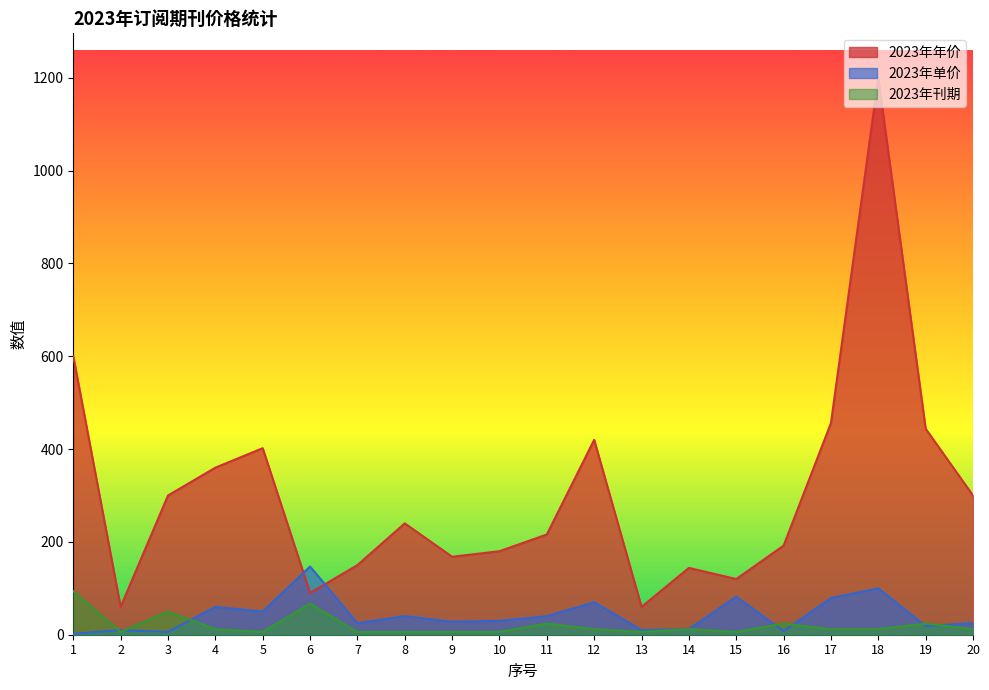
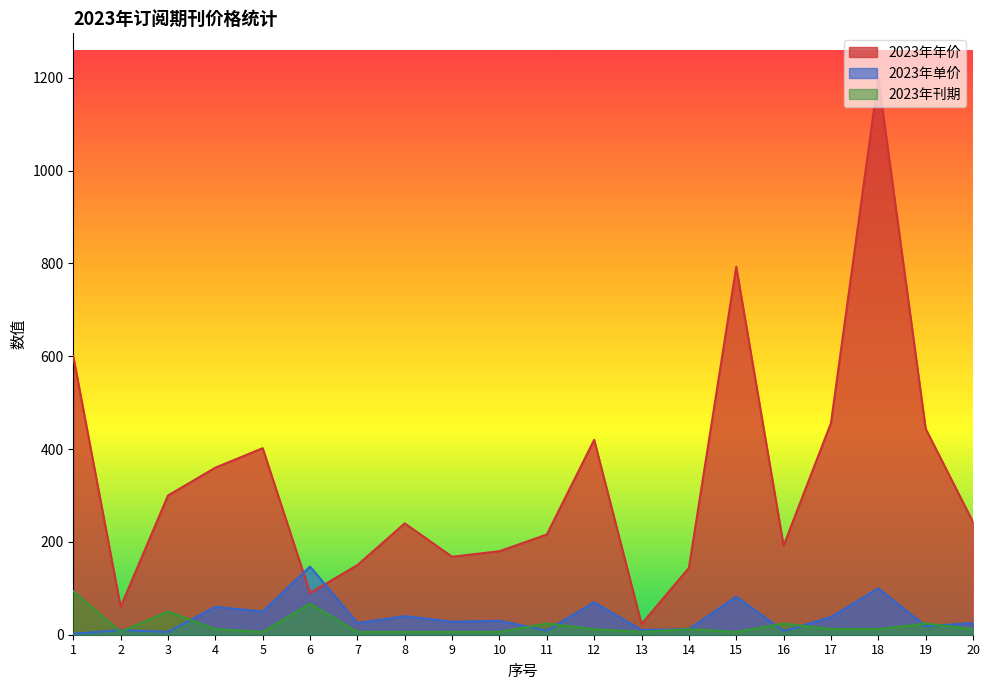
  {
    "2023年年价": {
      "1": 600,
      "2": 60,
      "3": 300,
      "4": 360,
      "5": 400,
      "6": 90,
      "7": 150,
      "8": 240,
      "9": 170,
      "10": 180,
      "11": 220,
      "12": 420,
-     "13": 60,
+     "13": 20,
      "14": 140,
-     "15": 120,
+     "15": 790,
      "16": 190,
      "17": 460,
      "19": 440,
-     "20": 300
+     "20": 240
    },
    "2023年单价": {
      "1": 0,
      "3": 10,
      "4": 60,
      "5": 50,
      "6": 150,
      "7": 30,
      "8": 40,
      "9": 30,
      "10": 30,
-     "11": 40,
+     "11": 10,
      "12": 70,
      "15": 80,
      "16": 10,
-     "17": 80,
+     "17": 40,
      "18": 100,
      "20": 30
    },
    "2023年刊期": {
      "1": 90,
      "3": 50,
      "4": 10,
      "5": 10,
      "6": 70,
      "7": 10,
      "8": 10,
      "9": 10,
      "10": 10,
      "11": 20,
      "12": 10,
      "15": 10,
      "16": 20,
      "17": 10,
      "18": 10,
      "20": 10
    }
  }
